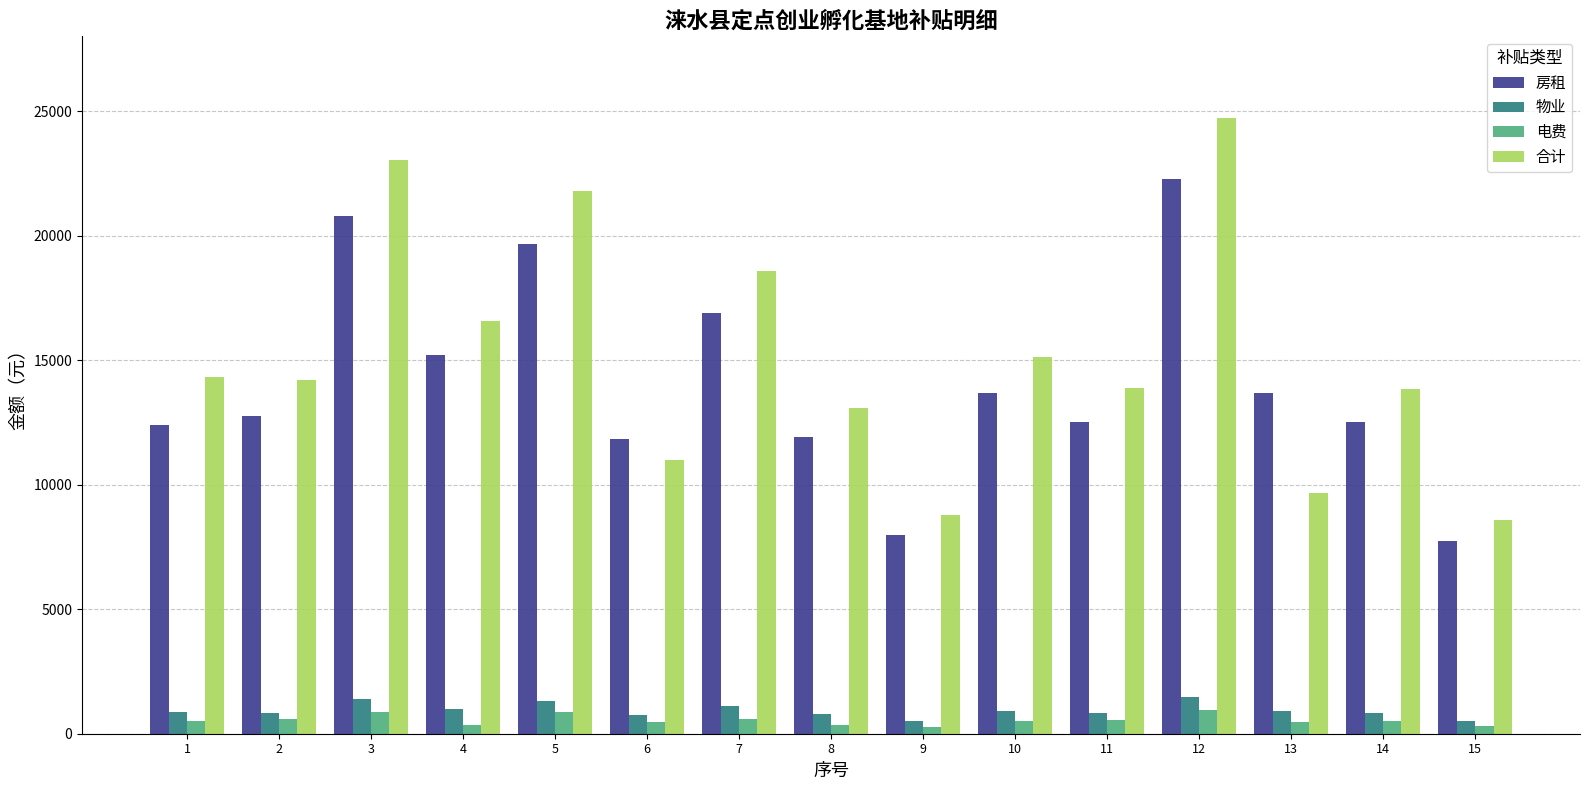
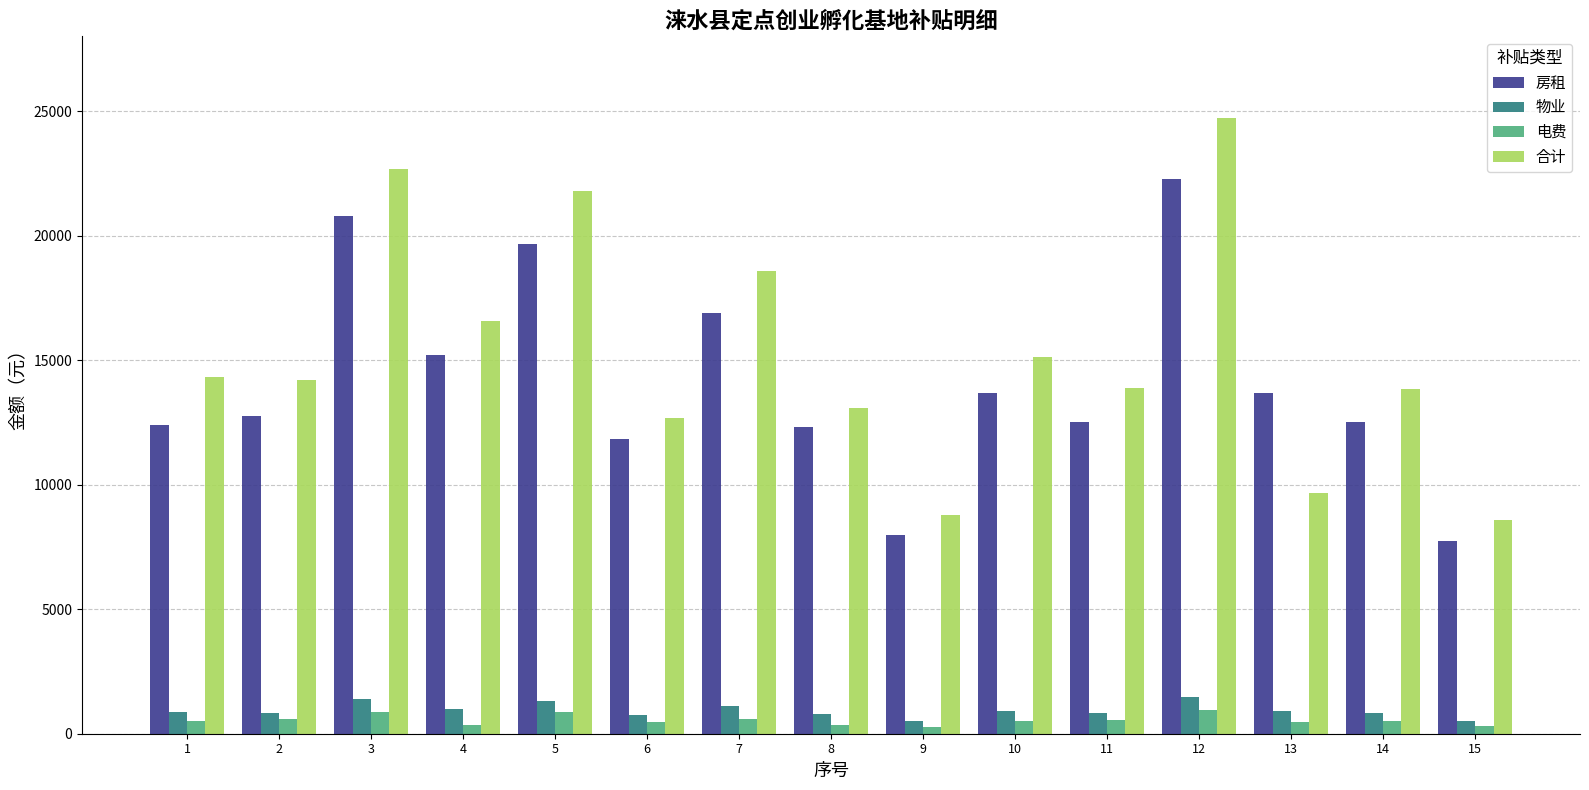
  {
    "房租": {
      "1": 12400,
      "2": 12800,
      "3": 20800,
      "4": 15200,
      "5": 19600,
      "6": 11800,
      "7": 16900,
-     "8": 11900,
+     "8": 12300,
      "9": 8000,
      "10": 13700,
      "11": 12500,
      "12": 22300,
      "13": 13700,
      "14": 12500,
      "15": 7800
    },
    "合计": {
      "1": 14300,
      "2": 14200,
-     "3": 23100,
+     "3": 22700,
      "4": 16600,
      "5": 21800,
-     "6": 11000,
+     "6": 12700,
      "7": 18600,
      "8": 13100,
      "9": 8800,
      "10": 15100,
      "11": 13900,
      "12": 24700,
      "13": 9600,
      "14": 13800,
      "15": 8600
    }
  }
